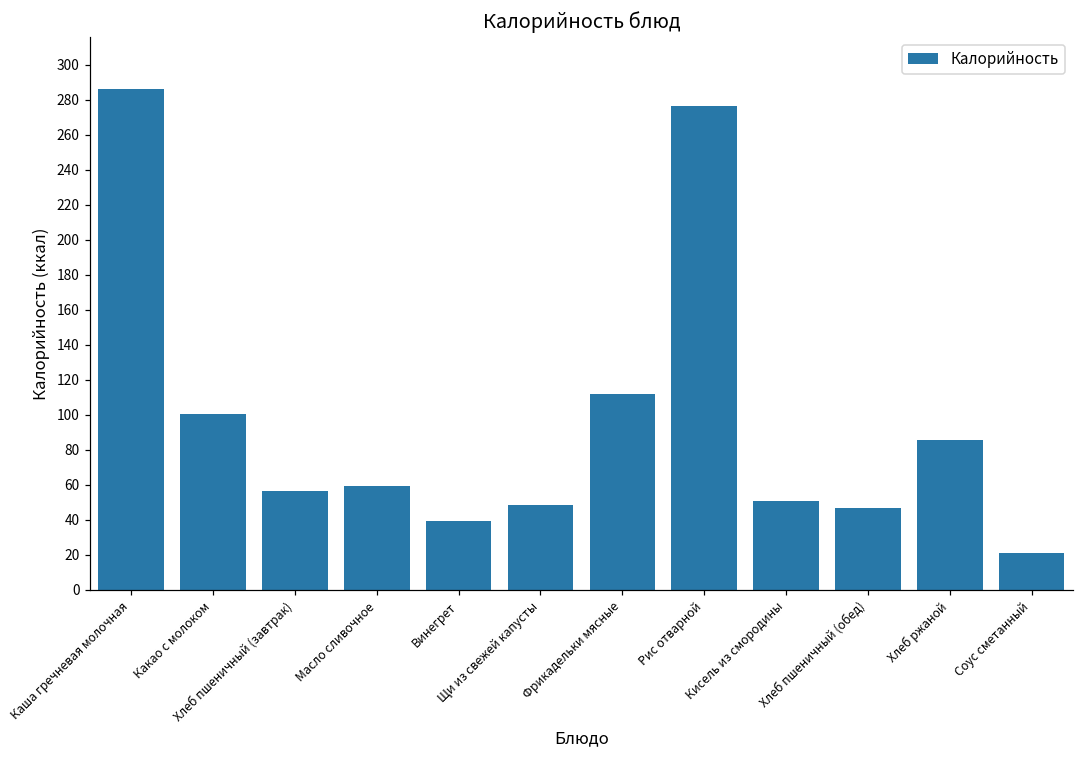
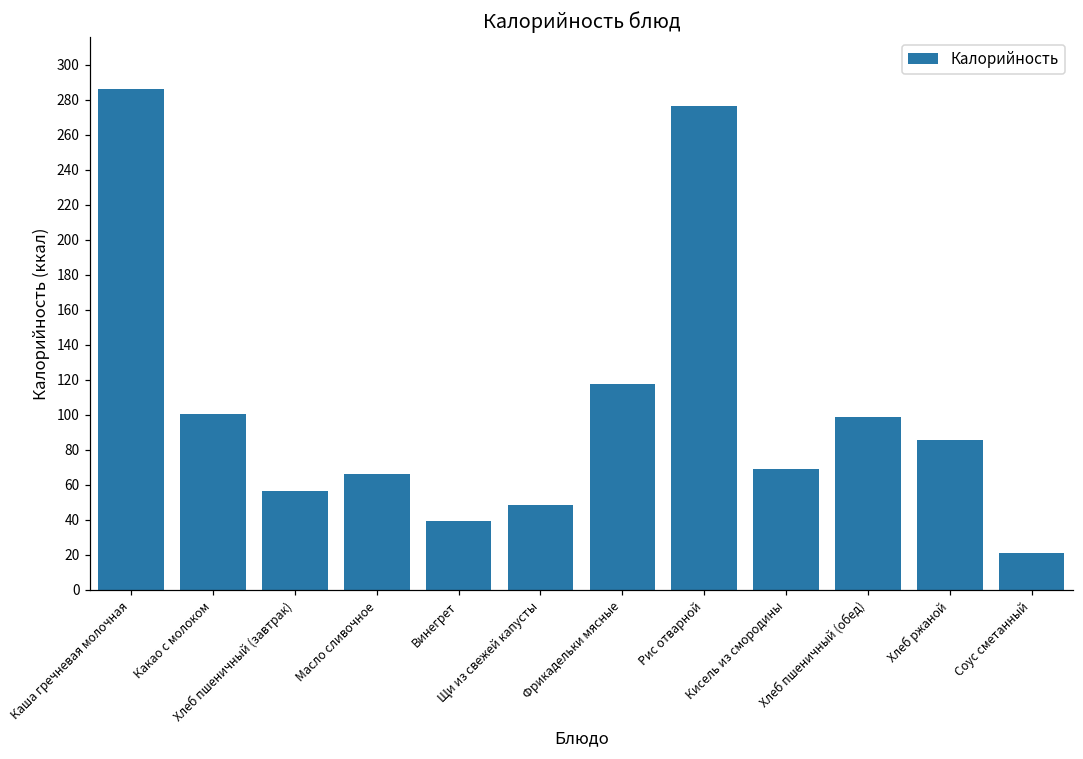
  {
    "Каша гречневая молочная": 286,
    "Какао с молоком": 100,
    "Хлеб пшеничный (завтрак)": 56,
-   "Масло сливочное": 59,
+   "Масло сливочное": 66,
    "Винегрет": 39,
    "Щи из свежей капусты": 49,
-   "Фрикадельки мясные": 112,
+   "Фрикадельки мясные": 118,
    "Рис отварной": 276,
-   "Кисель из смородины": 51,
-   "Хлеб пшеничный (обед)": 47,
+   "Кисель из смородины": 69,
+   "Хлеб пшеничный (обед)": 99,
    "Хлеб ржаной": 85,
    "Соус сметанный": 21
  }
